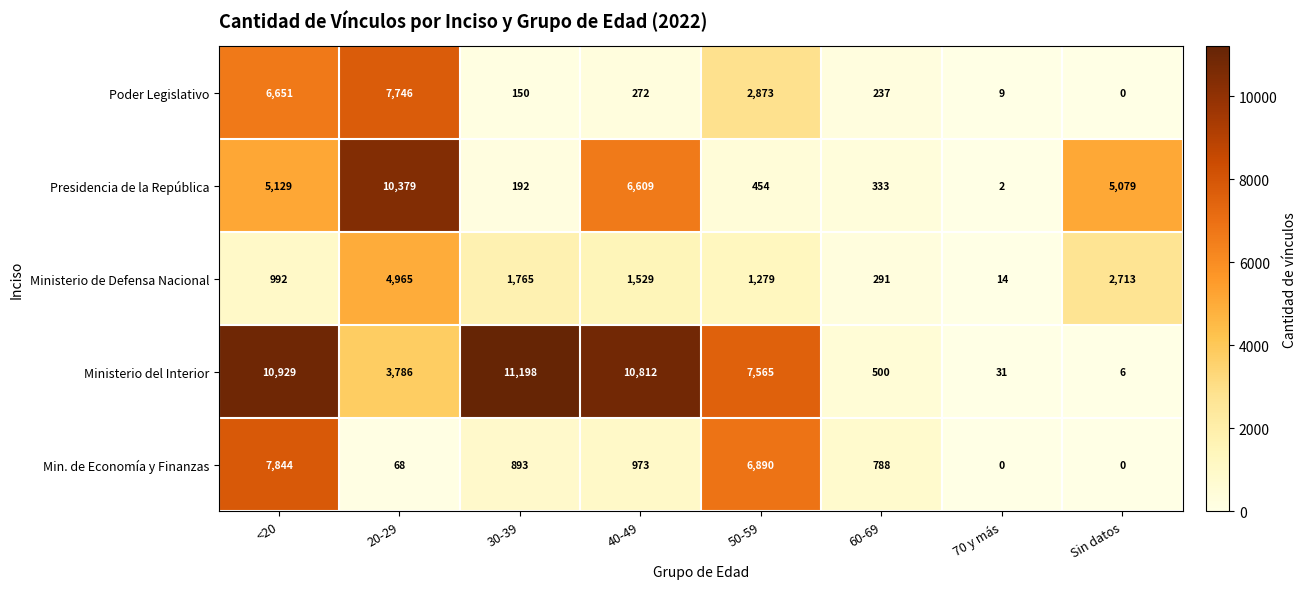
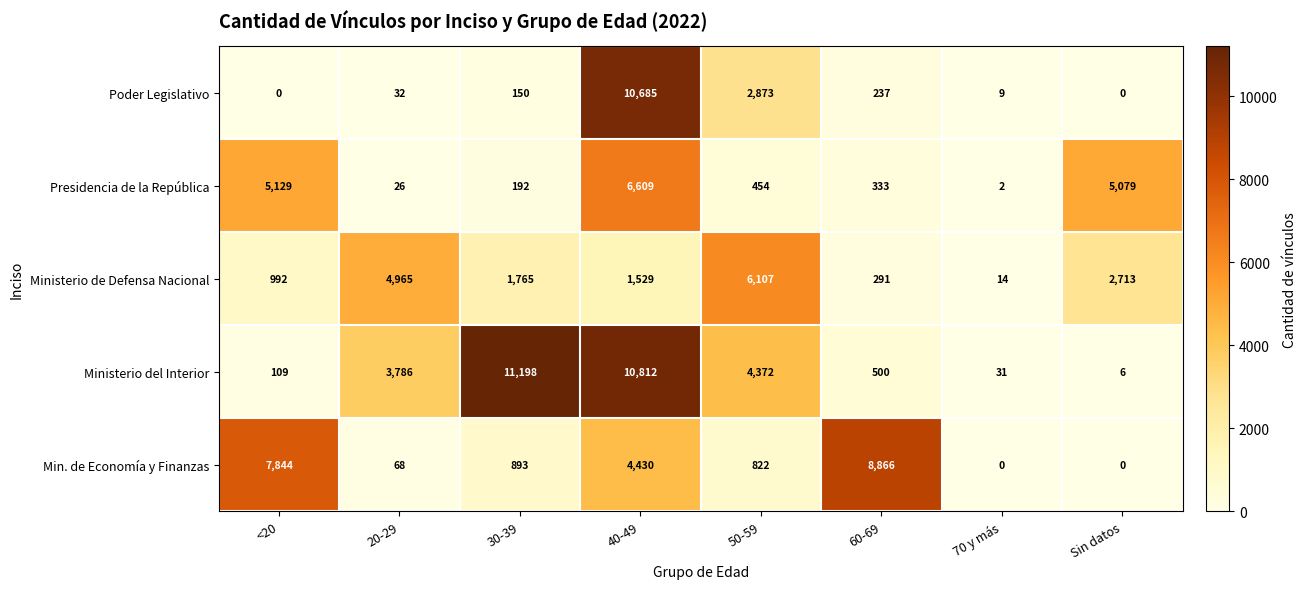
  {
    "Poder Legislativo": {
-     "<20": "6,651",
-     "20-29": "7,746",
+     "<20": "0",
+     "20-29": "32",
      "30-39": "150",
-     "40-49": "272",
+     "40-49": "10,685",
      "50-59": "2,873",
      "60-69": "237",
      "70 y más": "9",
      "Sin datos": "0"
    },
    "Presidencia de la República": {
      "<20": "5,129",
-     "20-29": "10,379",
+     "20-29": "26",
      "30-39": "192",
      "40-49": "6,609",
      "50-59": "454",
      "60-69": "333",
      "70 y más": "2",
      "Sin datos": "5,079"
    },
    "Ministerio de Defensa Nacional": {
      "<20": "992",
      "20-29": "4,965",
      "30-39": "1,765",
      "40-49": "1,529",
-     "50-59": "1,279",
+     "50-59": "6,107",
      "60-69": "291",
      "70 y más": "14",
      "Sin datos": "2,713"
    },
    "Ministerio del Interior": {
-     "<20": "10,929",
+     "<20": "109",
      "20-29": "3,786",
      "30-39": "11,198",
      "40-49": "10,812",
-     "50-59": "7,565",
+     "50-59": "4,372",
      "60-69": "500",
      "70 y más": "31",
      "Sin datos": "6"
    },
    "Min. de Economía y Finanzas": {
      "<20": "7,844",
      "20-29": "68",
      "30-39": "893",
-     "40-49": "973",
-     "50-59": "6,890",
-     "60-69": "788",
+     "40-49": "4,430",
+     "50-59": "822",
+     "60-69": "8,866",
      "70 y más": "0",
      "Sin datos": "0"
    }
  }
